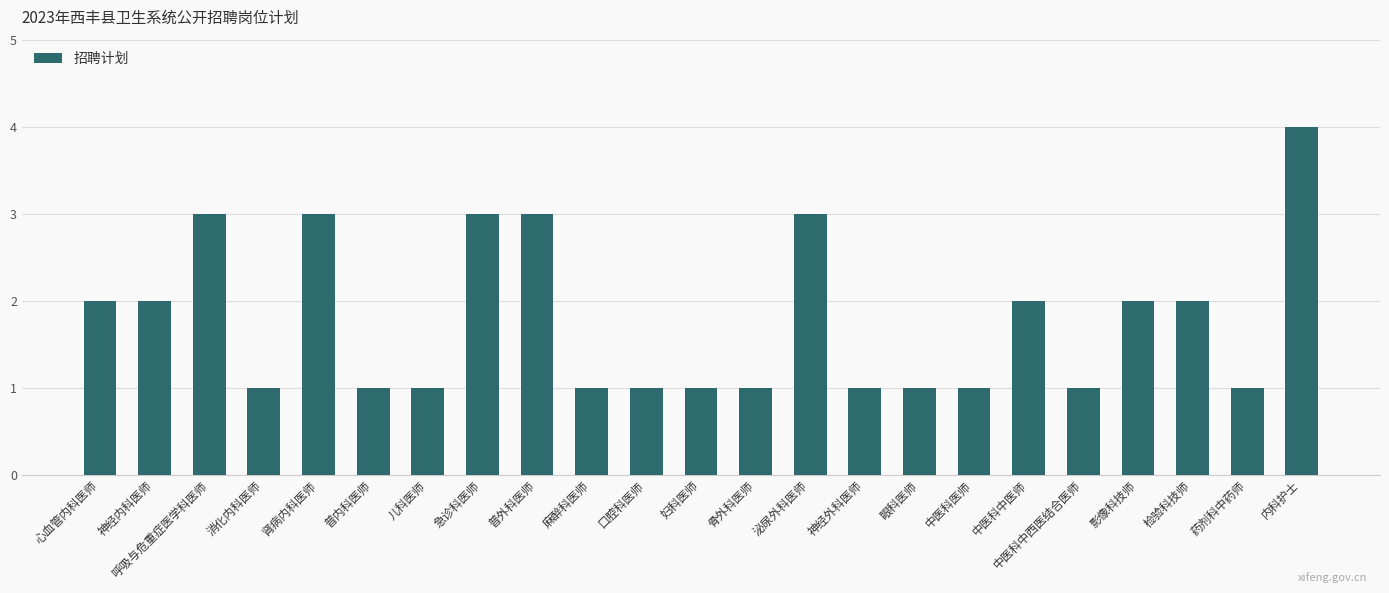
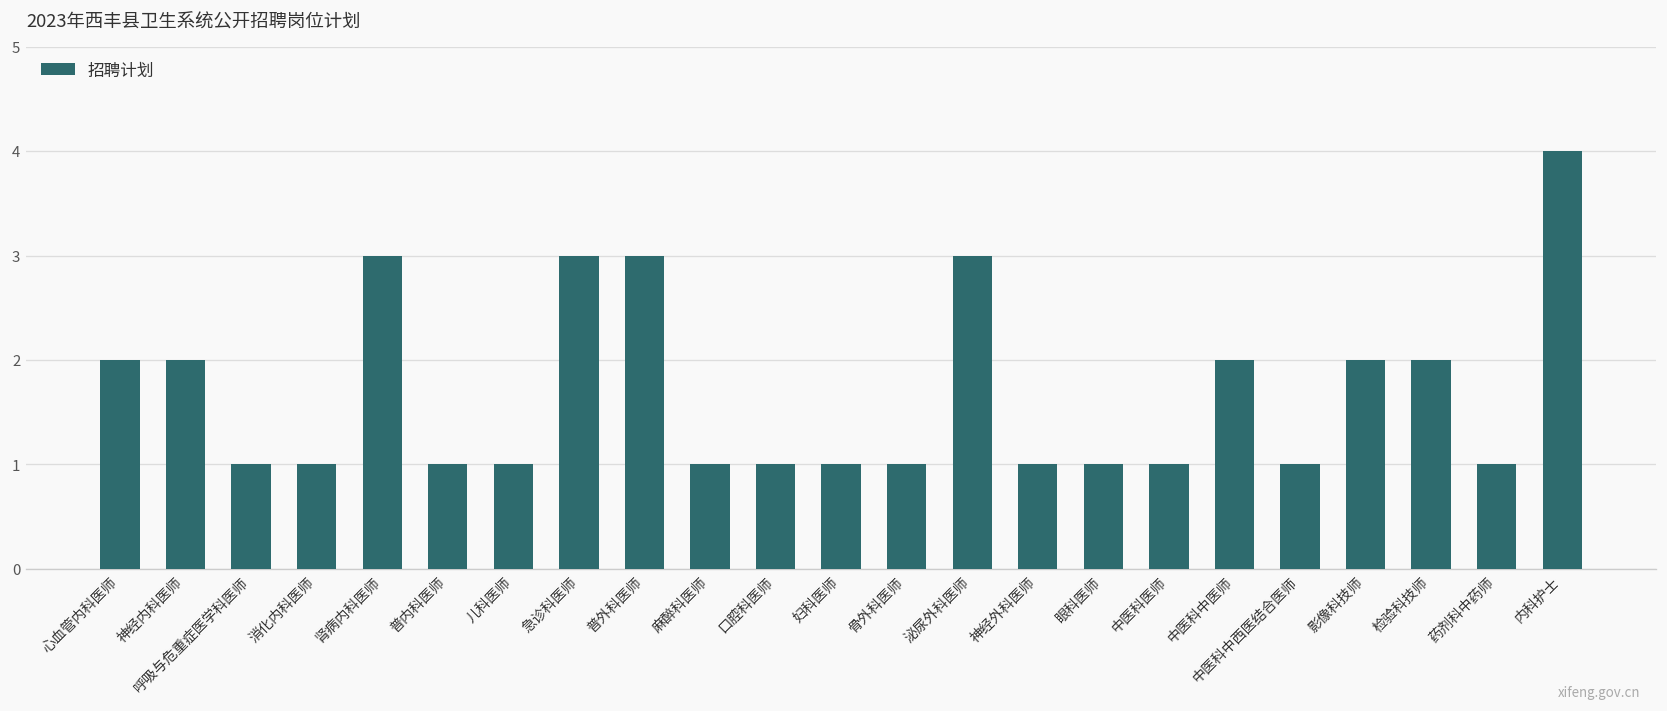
  {
    "心血管内科医师": 2,
    "神经内科医师": 2,
-   "呼吸与危重症医学科医师": 3,
+   "呼吸与危重症医学科医师": 1,
    "消化内科医师": 1,
    "肾病内科医师": 3,
    "普内科医师": 1,
    "儿科医师": 1,
    "急诊科医师": 3,
    "普外科医师": 3,
    "麻醉科医师": 1,
    "口腔科医师": 1,
    "妇科医师": 1,
    "骨外科医师": 1,
    "泌尿外科医师": 3,
    "神经外科医师": 1,
    "眼科医师": 1,
    "中医科医师": 1,
    "中医科中医师": 2,
    "中医科中西医结合医师": 1,
    "影像科技师": 2,
    "检验科技师": 2,
    "药剂科中药师": 1,
    "内科护士": 4
  }
